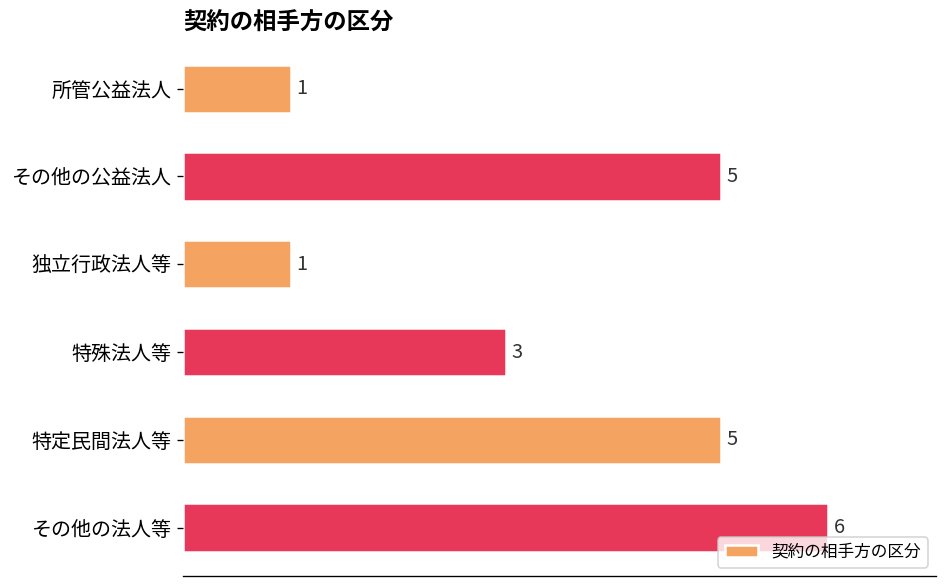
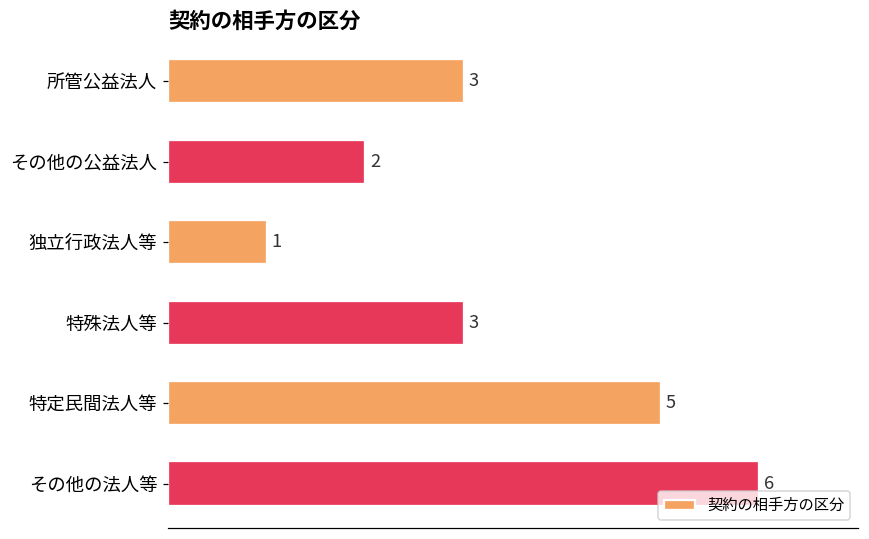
  {
-   "所管公益法人": 1,
-   "その他の公益法人": 5,
+   "所管公益法人": 3,
+   "その他の公益法人": 2,
    "独立行政法人等": 1,
    "特殊法人等": 3,
    "特定民間法人等": 5
  }
